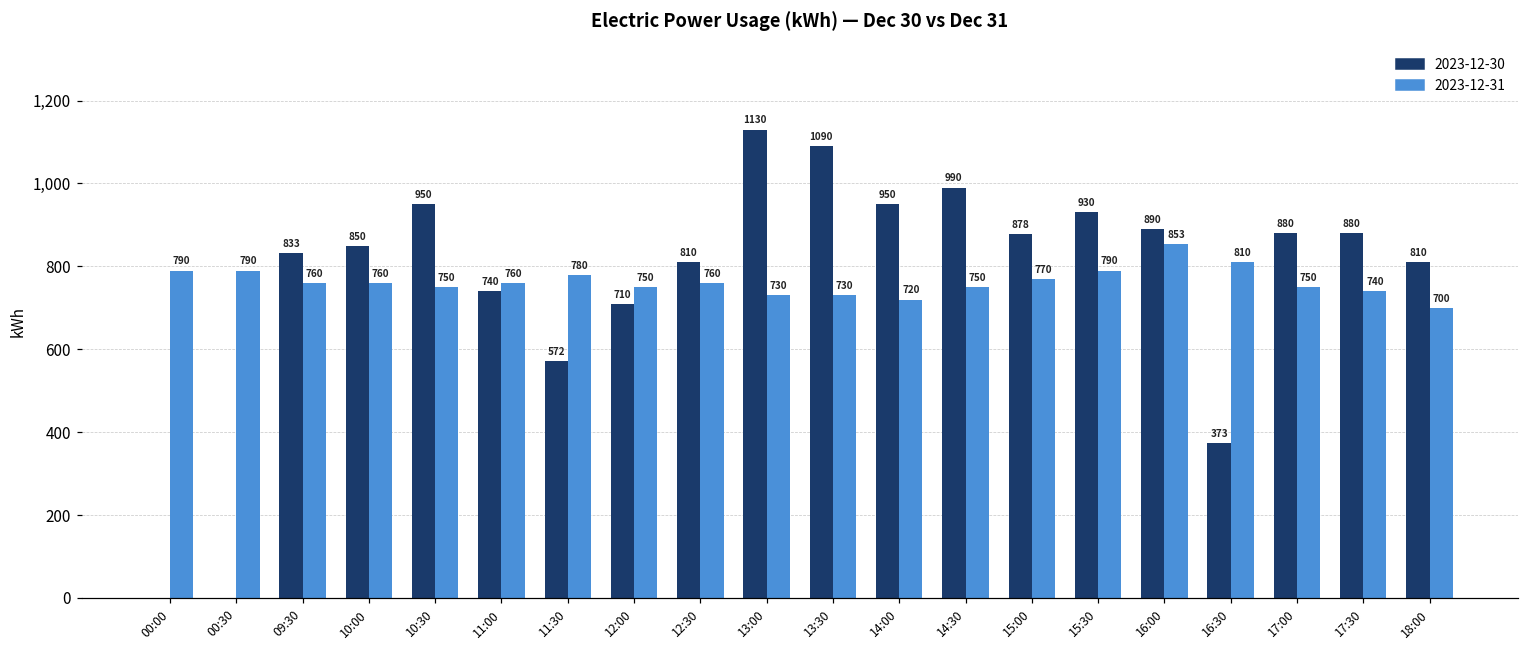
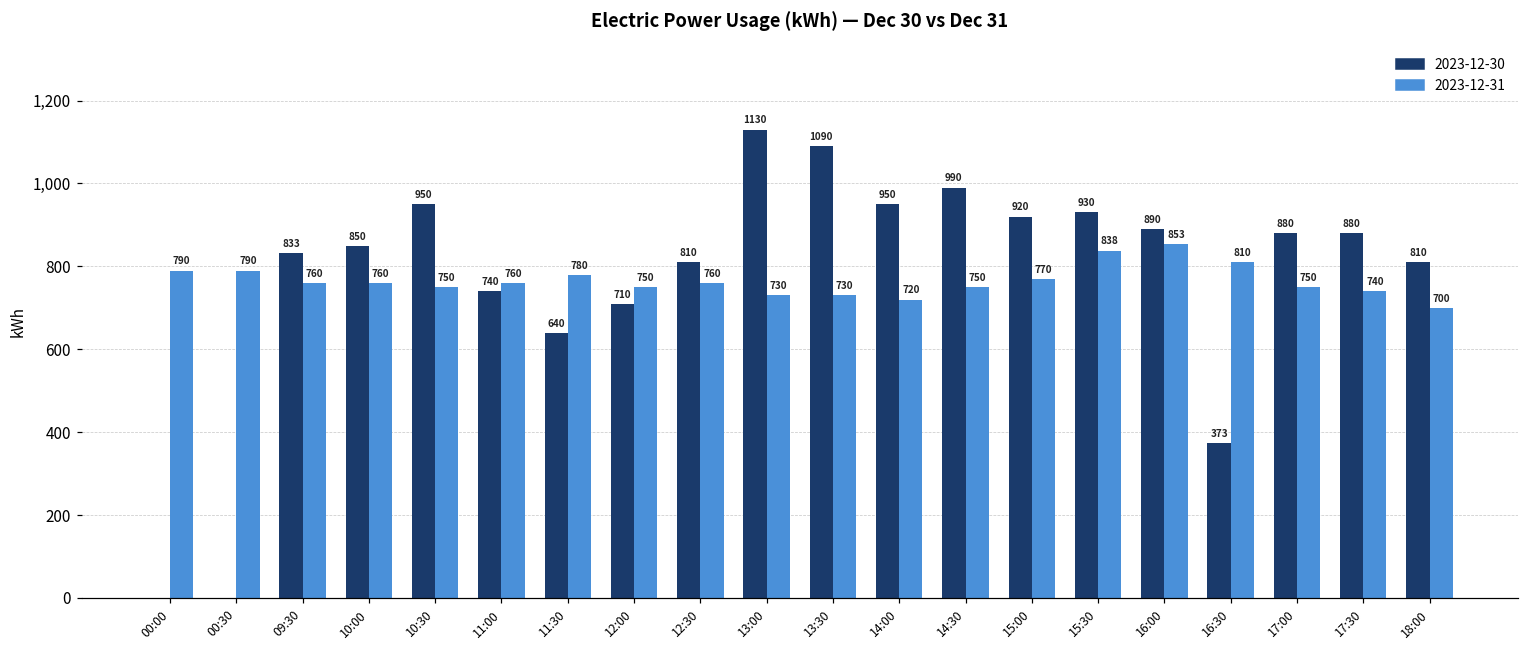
  {
    "2023-12-30": {
      "09:30": 833,
      "10:00": 850,
      "10:30": 950,
      "11:00": 740,
-     "11:30": 572,
+     "11:30": 640,
      "12:00": 710,
      "12:30": 810,
      "13:00": 1130,
      "13:30": 1090,
      "14:00": 950,
      "14:30": 990,
-     "15:00": 878,
+     "15:00": 920,
      "15:30": 930,
      "16:00": 890,
      "16:30": 373,
      "17:00": 880,
      "17:30": 880,
      "18:00": 810
    },
    "2023-12-31": {
      "00:00": 790,
      "00:30": 790,
      "09:30": 760,
      "10:00": 760,
      "10:30": 750,
      "11:00": 760,
      "11:30": 780,
      "12:00": 750,
      "12:30": 760,
      "13:00": 730,
      "13:30": 730,
      "14:00": 720,
      "14:30": 750,
      "15:00": 770,
-     "15:30": 790,
+     "15:30": 838,
      "16:00": 853,
      "16:30": 810,
      "17:00": 750,
      "17:30": 740,
      "18:00": 700
    }
  }
